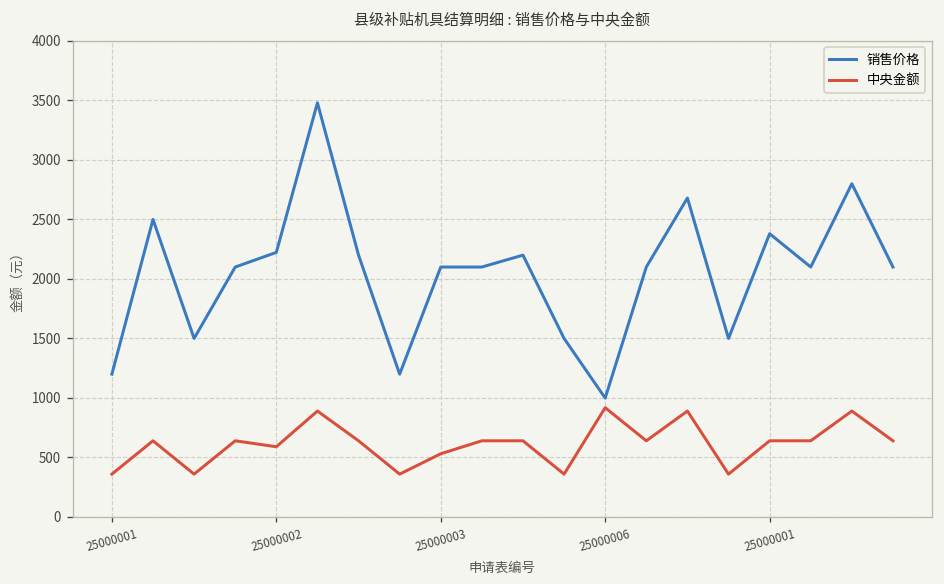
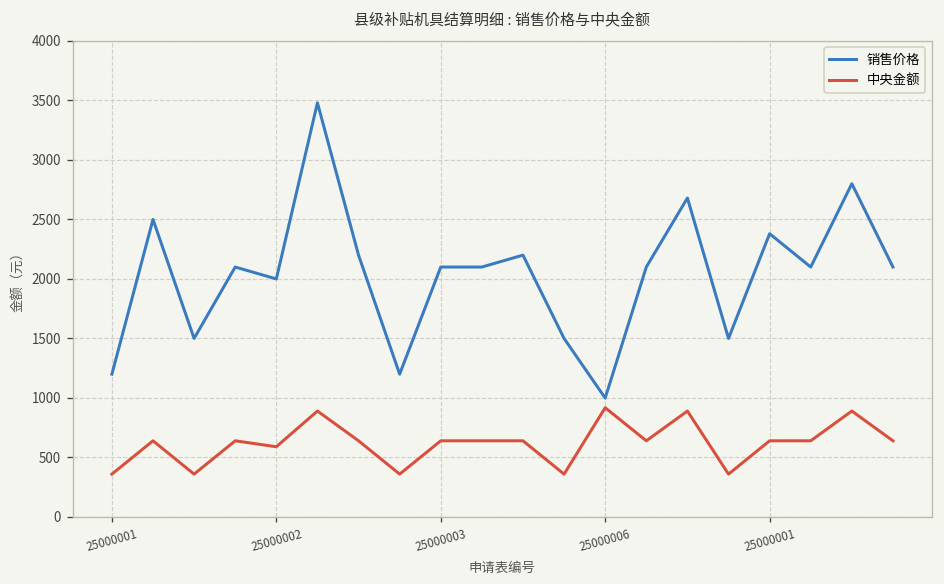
  {
    "销售价格": {
-     "25000002": 2200,
+     "25000002": 2000,
      "25000003": 2100,
      "25000006": 1000
    },
    "中央金额": {
      "25000002": 600,
-     "25000003": 500,
+     "25000003": 600,
      "25000006": 900
    }
  }
